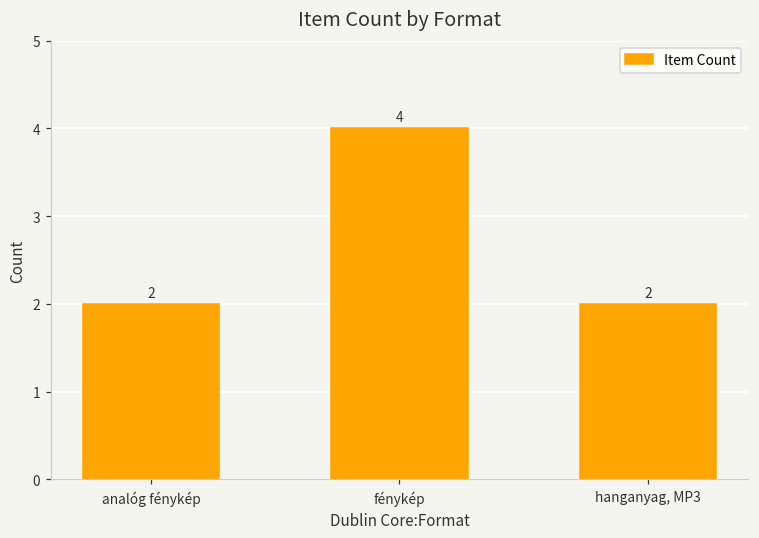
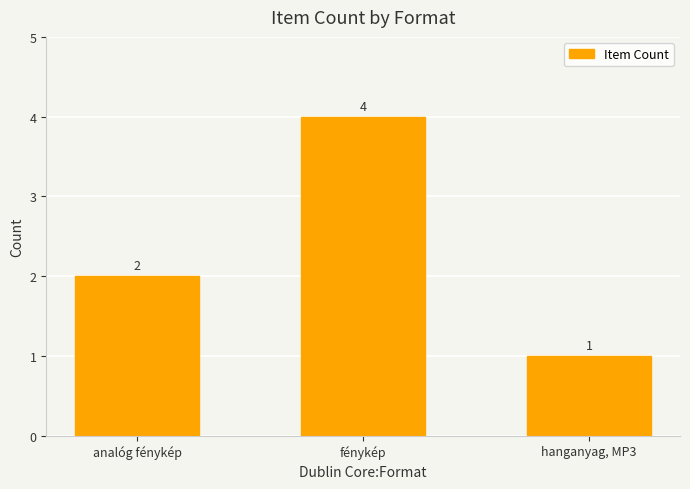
  {
    "analóg fénykép": 2,
    "fénykép": 4,
-   "hanganyag, MP3": 2
+   "hanganyag, MP3": 1
  }
